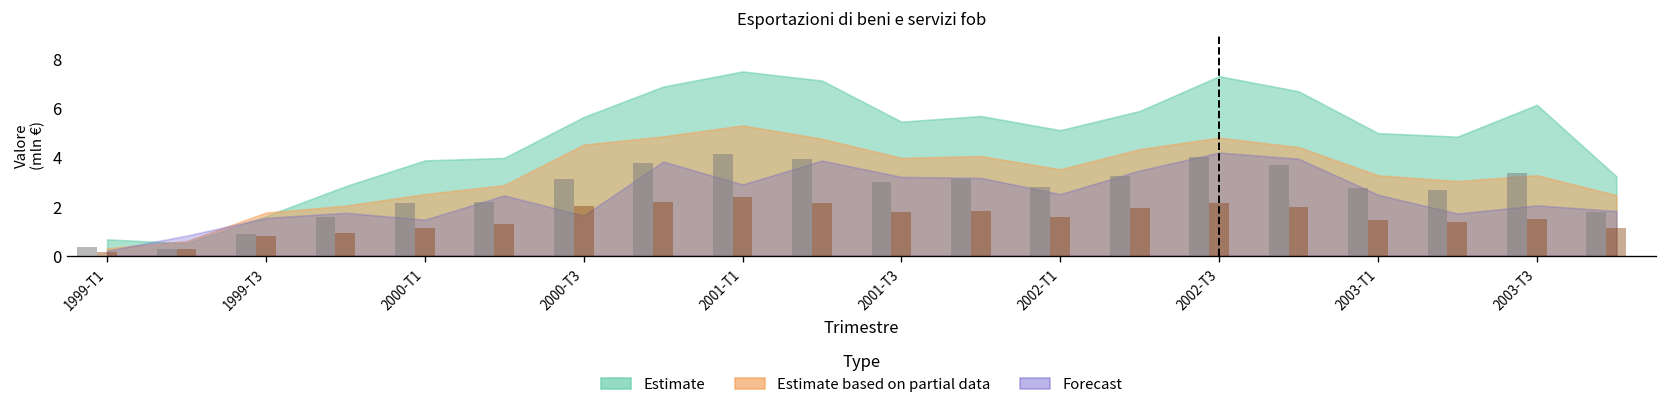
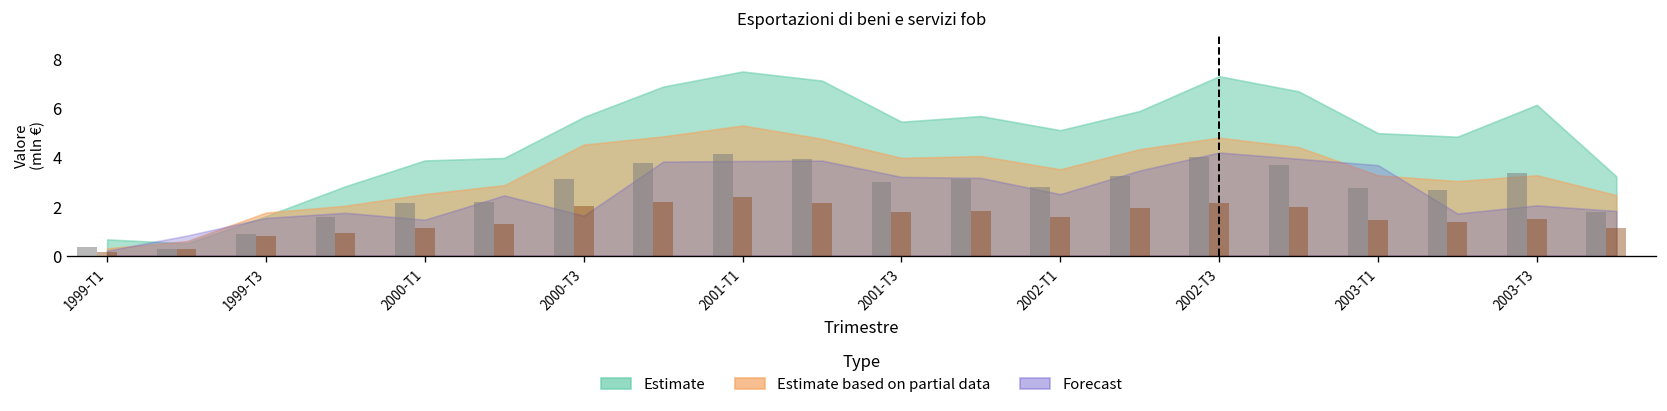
  {
    "Estimate": {
      "1999-T1": 0.7,
      "2000-T1": 3.9,
      "2000-T3": 5.6,
      "2001-T1": 7.5,
      "2001-T3": 5.5,
      "2002-T1": 5.1,
      "2002-T3": 7.3,
      "2003-T1": 5.0,
      "2003-T3": 6.1
    },
    "Estimate based on partial data": {
      "1999-T3": 1.8,
      "2000-T1": 2.5,
      "2000-T3": 4.5,
      "2001-T1": 5.3,
      "2001-T3": 4.0,
      "2002-T1": 3.5,
      "2002-T3": 4.8,
      "2003-T1": 3.3,
      "2003-T3": 3.3
    },
    "Forecast": {
      "2000-T1": 1.5,
      "2000-T3": 1.6,
-     "2001-T1": 2.9,
+     "2001-T1": 3.9,
      "2001-T3": 3.2,
      "2002-T1": 2.5,
      "2002-T3": 4.2,
-     "2003-T1": 2.5,
+     "2003-T1": 3.7,
      "2003-T3": 2.0
    }
  }
